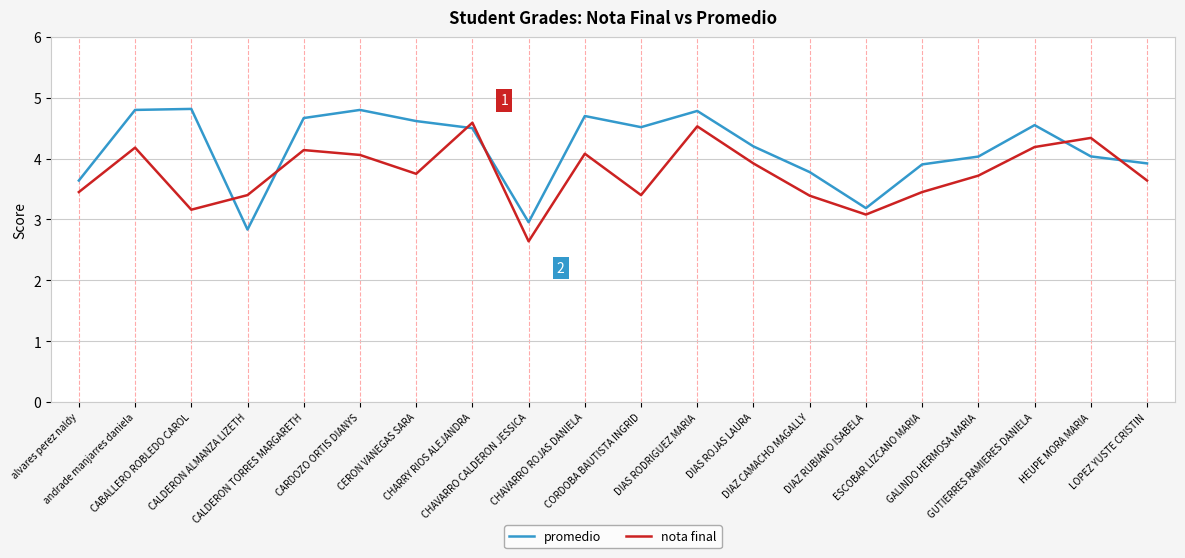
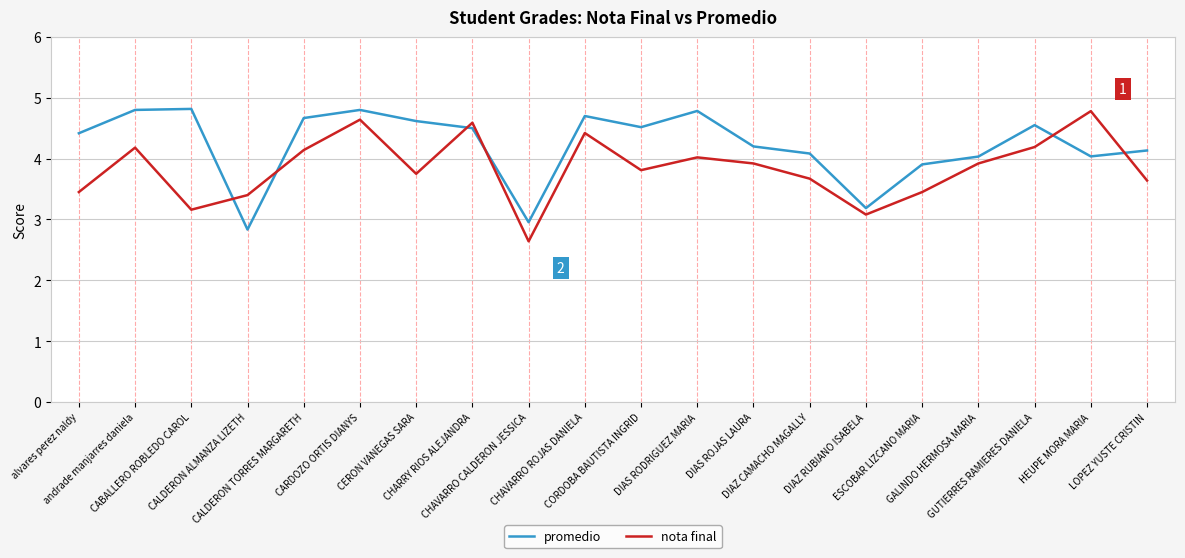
  {
    "promedio": {
-     "alvares perez naldy": 3.6,
+     "alvares perez naldy": 4.4,
      "andrade manjarres daniela": 4.8,
      "CABALLERO ROBLEDO CAROL": 4.8,
      "CALDERON ALMANZA LIZETH": 2.8,
      "CALDERON TORRES MARGARETH": 4.7,
      "CARDOZO ORTIS DIANYS": 4.8,
      "CERON VANEGAS SARA": 4.6,
      "CHARRY RIOS ALEJANDRA": 4.5,
      "CHAVARRO CALDERON JESSICA": 3.0,
      "CHAVARRO ROJAS DANIELA": 4.7,
      "CORDOBA BAUTISTA INGRID": 4.5,
      "DIAS RODRIGUEZ MARIA": 4.8,
      "DIAS ROJAS LAURA": 4.2,
-     "DIAZ CAMACHO MAGALLY": 3.8,
+     "DIAZ CAMACHO MAGALLY": 4.1,
      "DIAZ RUBIANO ISABELA": 3.2,
      "ESCOBAR LIZCANO MARIA": 3.9,
      "GALINDO HERMOSA MARIA": 4.0,
      "GUTIERRES RAMIERES DANIELA": 4.6,
      "HEUPE MORA MARIA": 4.0,
-     "LOPEZ YUSTE CRISTIN": 3.9
+     "LOPEZ YUSTE CRISTIN": 4.1
    },
    "nota final": {
      "alvares perez naldy": 3.5,
      "andrade manjarres daniela": 4.2,
      "CABALLERO ROBLEDO CAROL": 3.2,
      "CALDERON ALMANZA LIZETH": 3.4,
      "CALDERON TORRES MARGARETH": 4.1,
-     "CARDOZO ORTIS DIANYS": 4.1,
+     "CARDOZO ORTIS DIANYS": 4.6,
      "CERON VANEGAS SARA": 3.8,
      "CHARRY RIOS ALEJANDRA": 4.6,
      "CHAVARRO CALDERON JESSICA": 2.6,
-     "CHAVARRO ROJAS DANIELA": 4.1,
-     "CORDOBA BAUTISTA INGRID": 3.4,
-     "DIAS RODRIGUEZ MARIA": 4.5,
+     "CHAVARRO ROJAS DANIELA": 4.4,
+     "CORDOBA BAUTISTA INGRID": 3.8,
+     "DIAS RODRIGUEZ MARIA": 4.0,
      "DIAS ROJAS LAURA": 3.9,
-     "DIAZ CAMACHO MAGALLY": 3.4,
+     "DIAZ CAMACHO MAGALLY": 3.7,
      "DIAZ RUBIANO ISABELA": 3.1,
      "ESCOBAR LIZCANO MARIA": 3.5,
-     "GALINDO HERMOSA MARIA": 3.7,
+     "GALINDO HERMOSA MARIA": 3.9,
      "GUTIERRES RAMIERES DANIELA": 4.2,
-     "HEUPE MORA MARIA": 4.3,
+     "HEUPE MORA MARIA": 4.8,
      "LOPEZ YUSTE CRISTIN": 3.6
    }
  }
